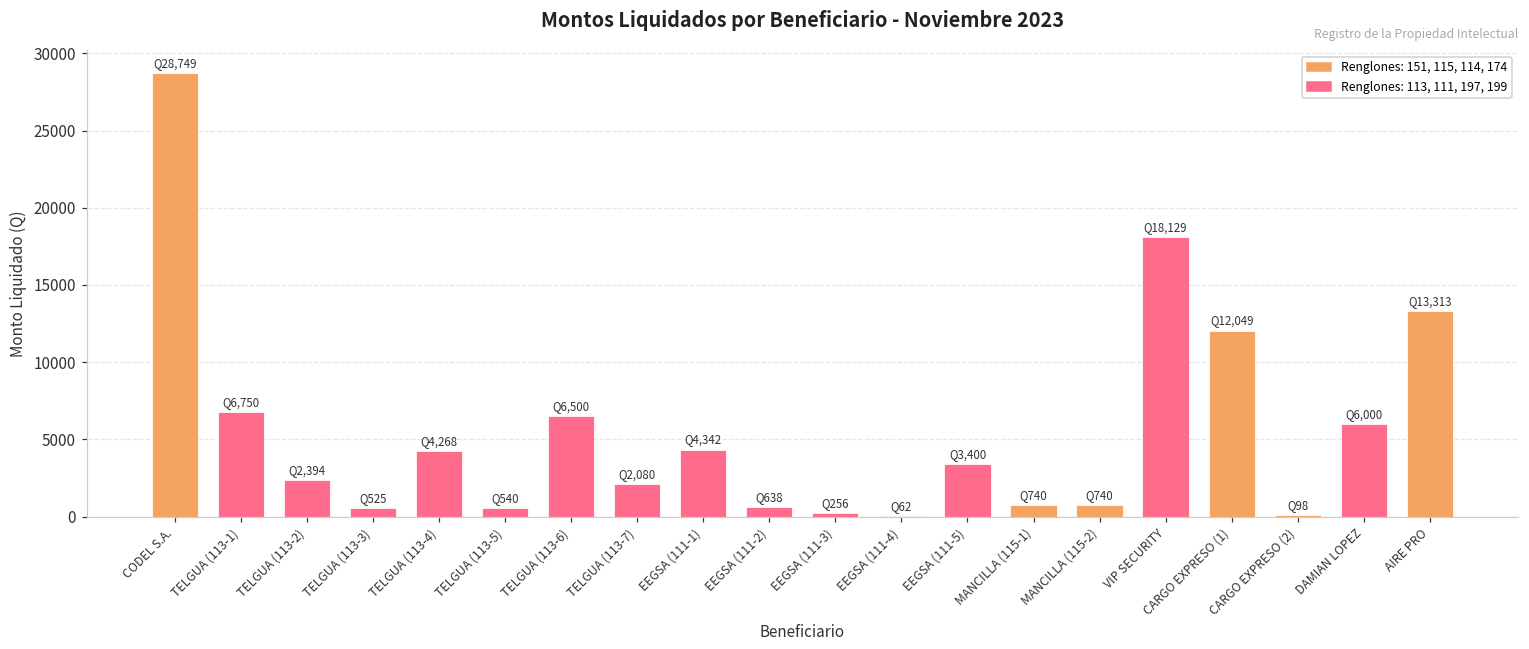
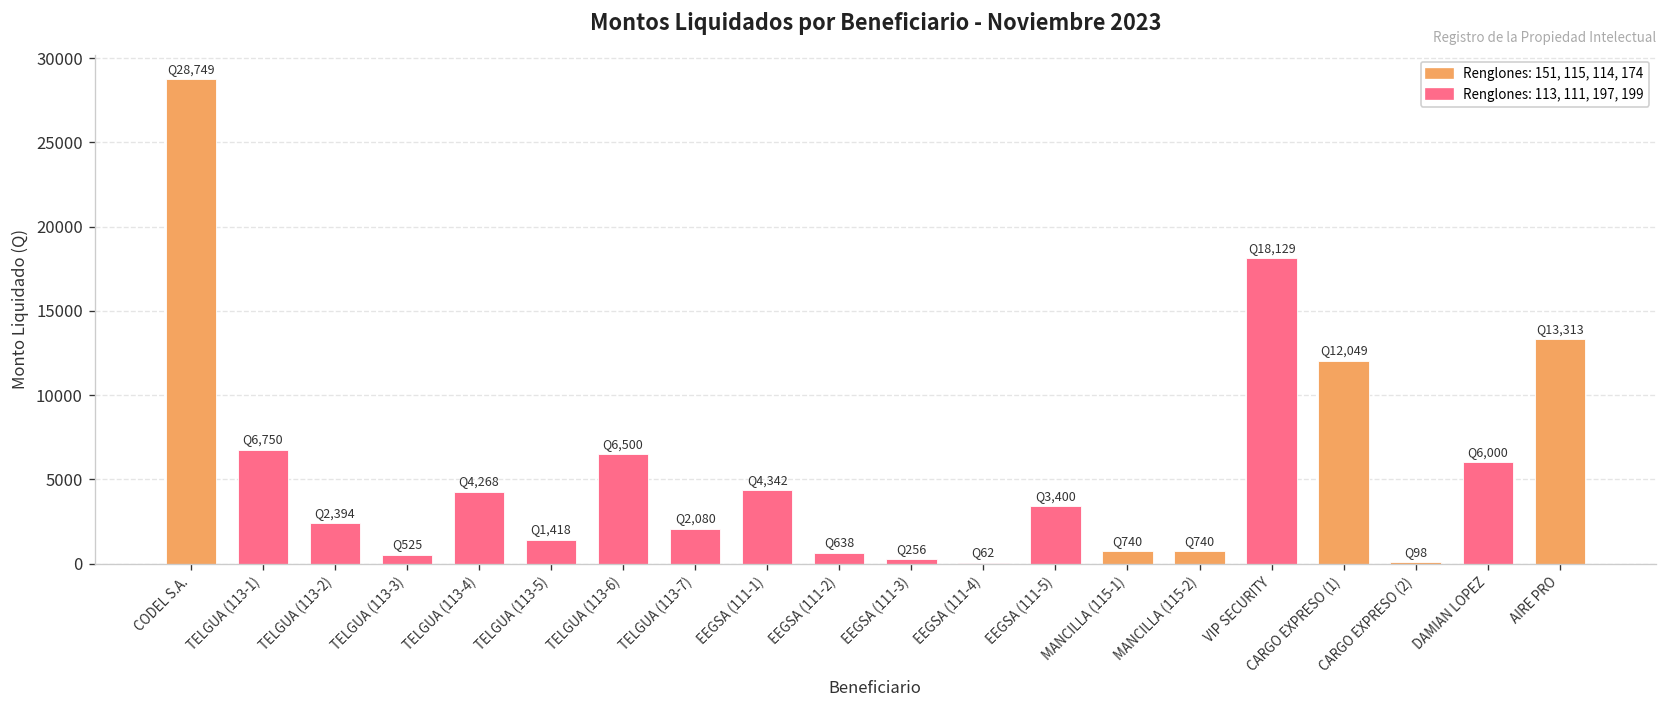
  {
-   "TELGUA (113-5)": "540"
+   "TELGUA (113-5)": "1,418"
  }
